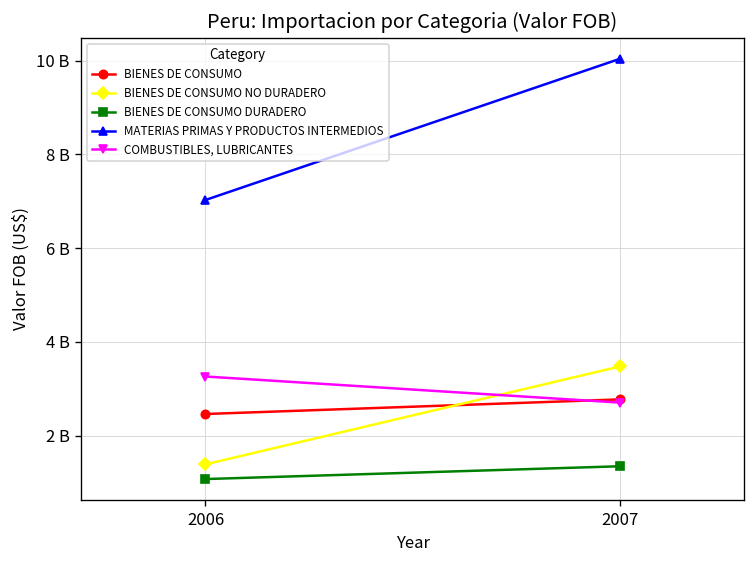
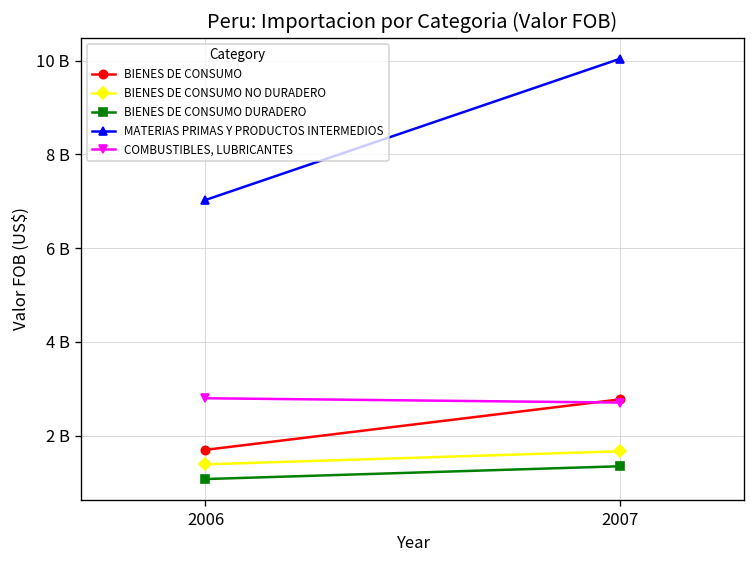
  {
    "BIENES DE CONSUMO": {
-     "2006": 2500000000,
+     "2006": 1700000000,
      "2007": 2800000000
    },
    "BIENES DE CONSUMO NO DURADERO": {
      "2006": 1400000000,
-     "2007": 3500000000
+     "2007": 1700000000
    },
    "BIENES DE CONSUMO DURADERO": {
      "2006": 1100000000,
      "2007": 1300000000
    },
    "MATERIAS PRIMAS Y PRODUCTOS INTERMEDIOS": {
      "2006": 7000000000,
      "2007": 10000000000
    },
    "COMBUSTIBLES, LUBRICANTES": {
-     "2006": 3300000000,
+     "2006": 2800000000,
      "2007": 2700000000
    }
  }
